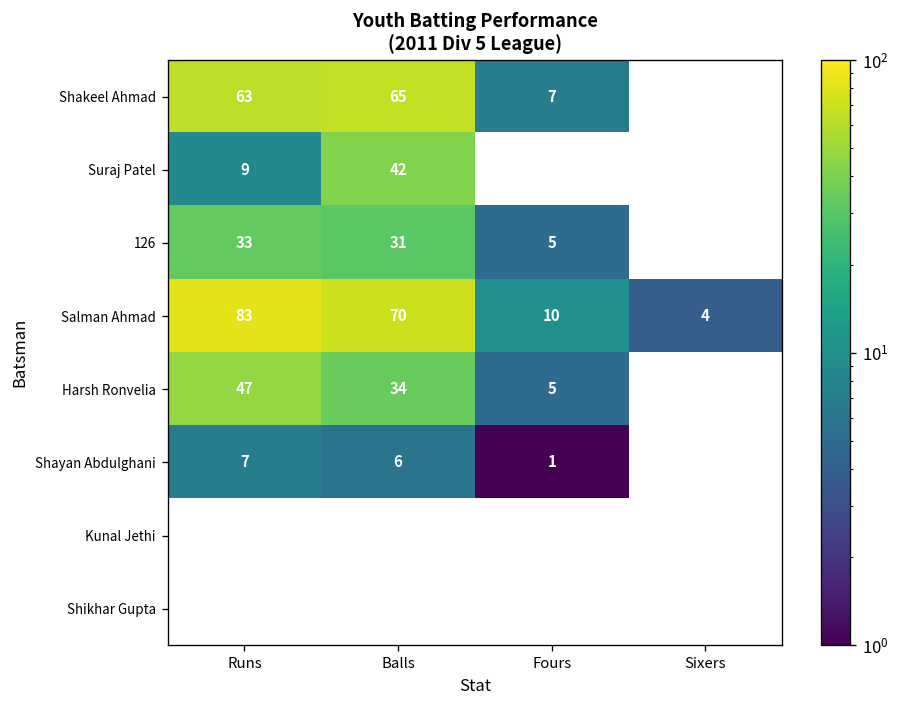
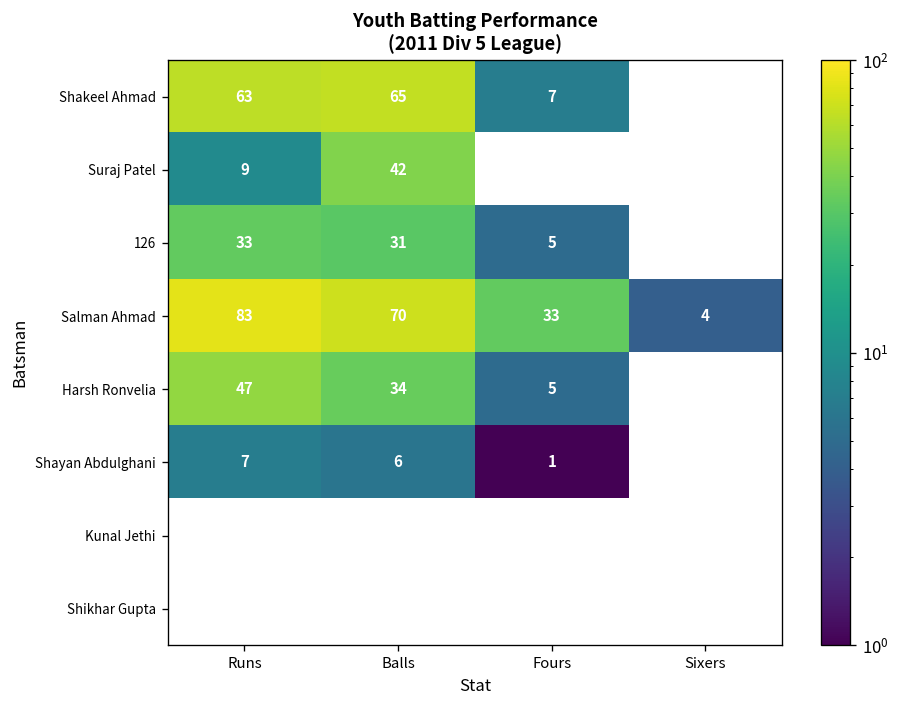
  {
    "Shakeel Ahmad": {
      "Runs": 63,
      "Balls": 65,
      "Fours": 7
    },
    "Suraj Patel": {
      "Runs": 9,
      "Balls": 42
    },
    "126": {
      "Runs": 33,
      "Balls": 31,
      "Fours": 5
    },
    "Salman Ahmad": {
      "Runs": 83,
      "Balls": 70,
-     "Fours": 10,
+     "Fours": 33,
      "Sixers": 4
    },
    "Harsh Ronvelia": {
      "Runs": 47,
      "Balls": 34,
      "Fours": 5
    },
    "Shayan Abdulghani": {
      "Runs": 7,
      "Balls": 6,
      "Fours": 1
    }
  }
